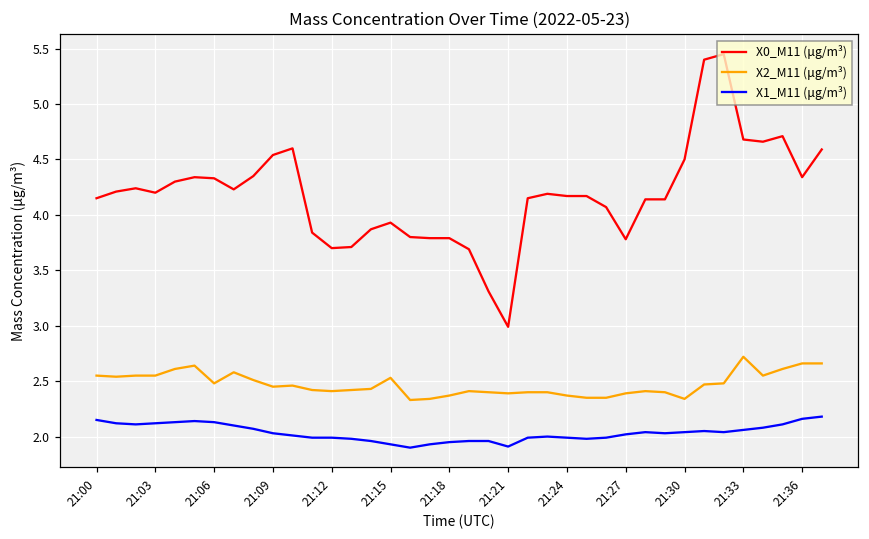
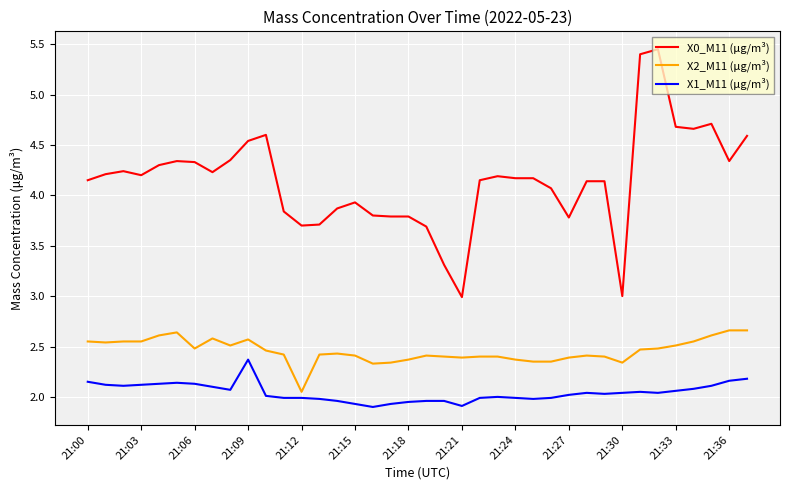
  {
    "X0_M11 (μg/m³)": {
      "21:00": 4.15,
      "21:03": 4.2,
      "21:06": 4.33,
      "21:09": 4.54,
      "21:12": 3.7,
      "21:15": 3.93,
      "21:18": 3.8,
      "21:21": 3.0,
      "21:24": 4.17,
      "21:27": 3.8,
-     "21:30": 4.5,
+     "21:30": 3.0,
      "21:33": 4.7,
      "21:36": 4.34
    },
    "X2_M11 (μg/m³)": {
      "21:00": 2.55,
      "21:03": 2.55,
      "21:06": 2.48,
-     "21:09": 2.45,
-     "21:12": 2.41,
-     "21:15": 2.53,
+     "21:09": 2.57,
+     "21:12": 2.05,
+     "21:15": 2.41,
      "21:18": 2.37,
      "21:21": 2.39,
      "21:24": 2.37,
      "21:27": 2.39,
      "21:30": 2.34,
-     "21:33": 2.72,
+     "21:33": 2.51,
      "21:36": 2.66
    },
    "X1_M11 (μg/m³)": {
      "21:00": 2.15,
      "21:03": 2.12,
      "21:06": 2.13,
-     "21:09": 2.03,
+     "21:09": 2.37,
      "21:12": 1.99,
      "21:15": 1.93,
      "21:18": 1.95,
      "21:21": 1.91,
      "21:24": 1.99,
      "21:27": 2.02,
      "21:30": 2.04,
      "21:33": 2.06,
      "21:36": 2.16
    }
  }
